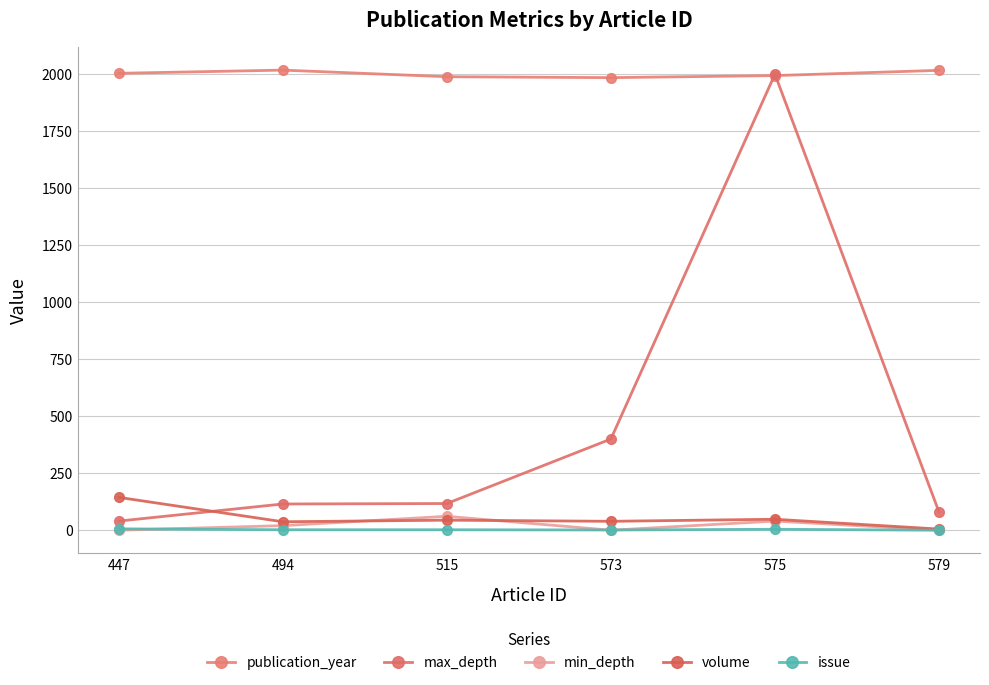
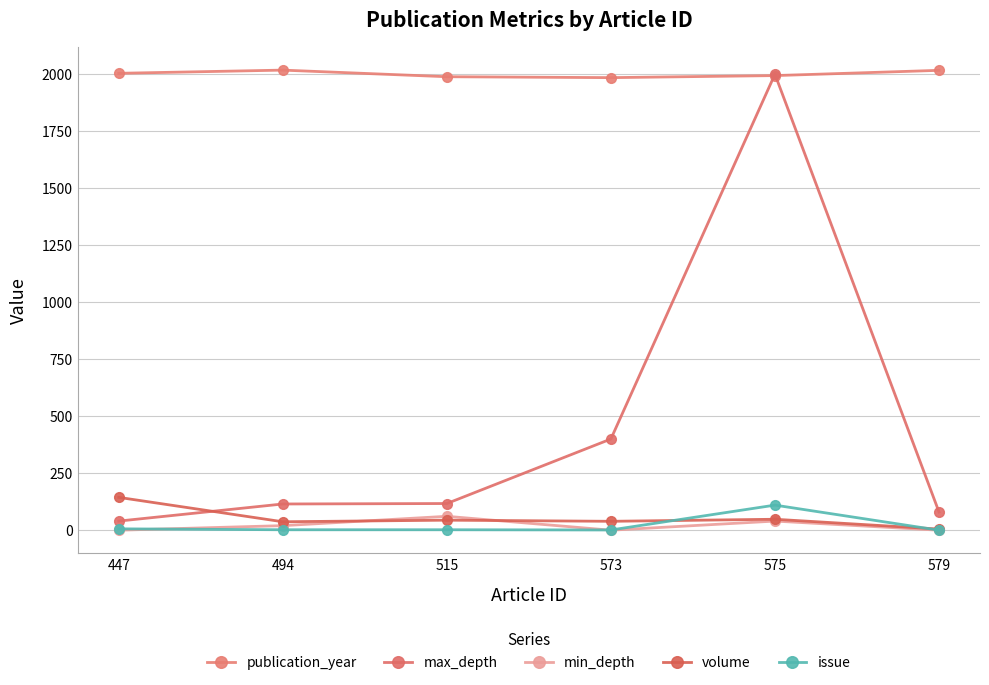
  {
    "issue": {
      "494": 0,
      "515": 0,
-     "575": 0
+     "575": 110
    }
  }
